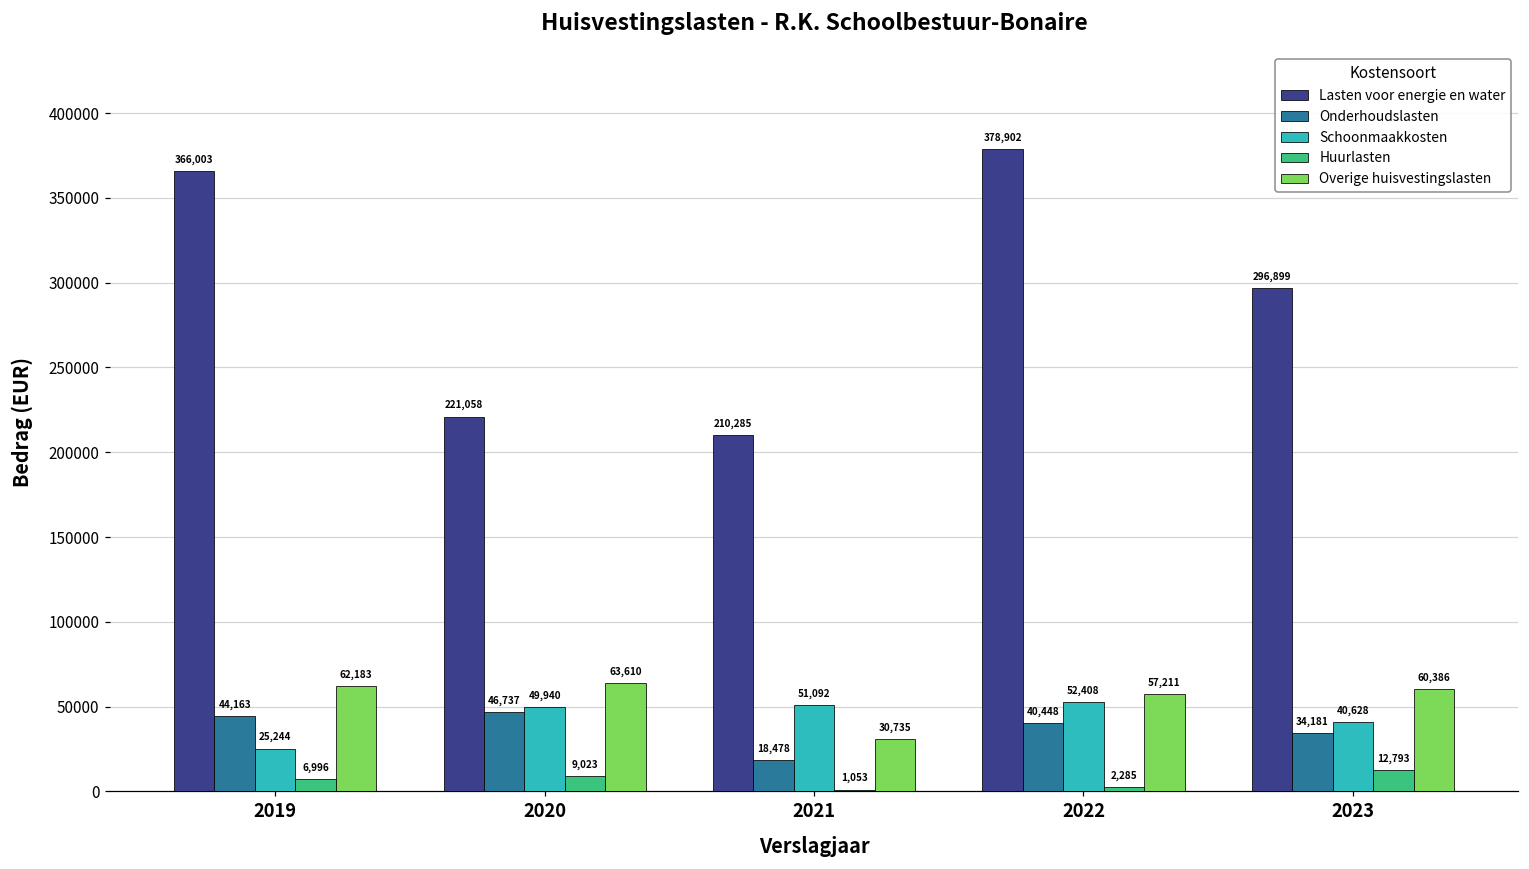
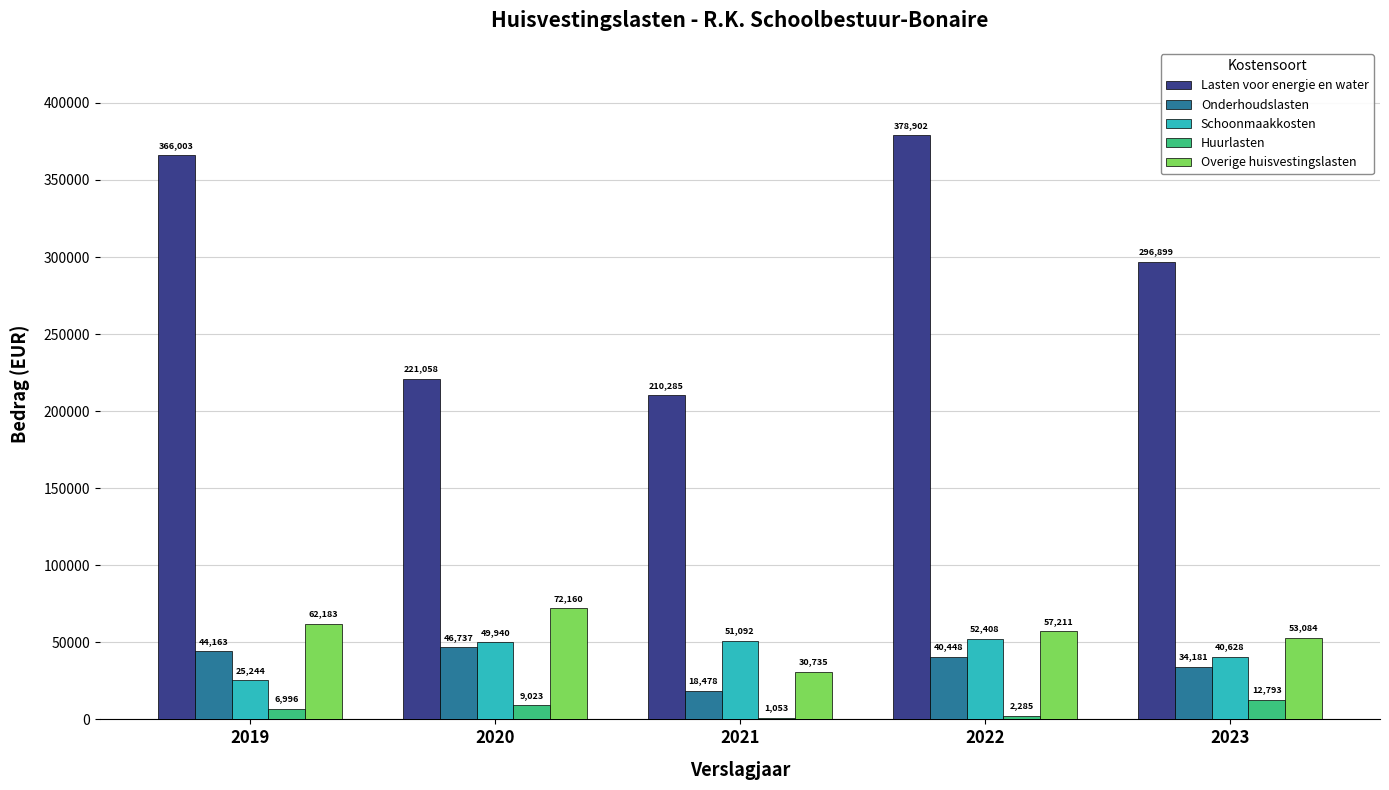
  {
    "Lasten voor energie en water": {
      "2019": "366,003",
      "2020": "221,058",
      "2021": "210,285",
      "2022": "378,902",
      "2023": "296,899"
    },
    "Onderhoudslasten": {
      "2019": "44,163",
      "2020": "46,737",
      "2021": "18,478",
      "2022": "40,448",
      "2023": "34,181"
    },
    "Schoonmaakkosten": {
      "2019": "25,244",
      "2020": "49,940",
      "2021": "51,092",
      "2022": "52,408",
      "2023": "40,628"
    },
    "Huurlasten": {
      "2019": "6,996",
      "2020": "9,023",
      "2021": "1,053",
      "2022": "2,285",
      "2023": "12,793"
    },
    "Overige huisvestingslasten": {
      "2019": "62,183",
-     "2020": "63,610",
+     "2020": "72,160",
      "2021": "30,735",
      "2022": "57,211",
-     "2023": "60,386"
+     "2023": "53,084"
    }
  }
